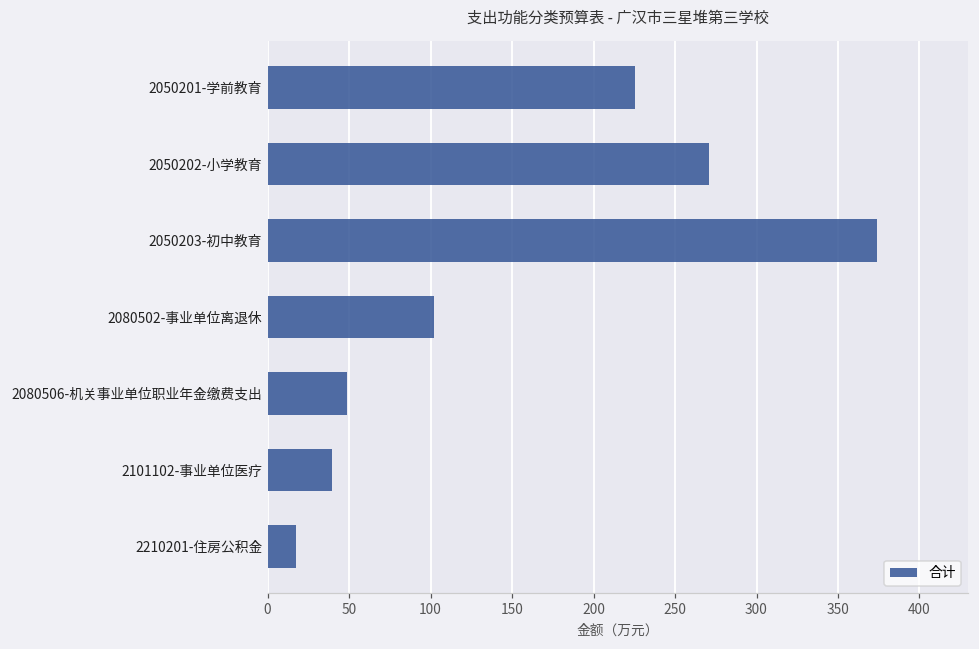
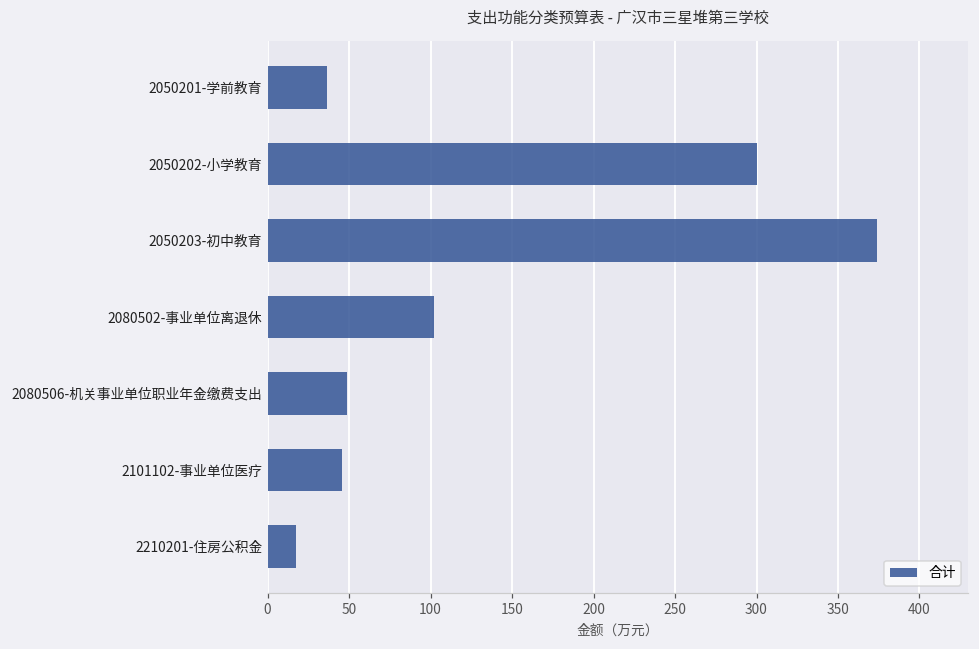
  {
-   "2050201-学前教育": 225,
-   "2050202-小学教育": 271,
+   "2050201-学前教育": 37,
+   "2050202-小学教育": 300,
    "2050203-初中教育": 374,
    "2080502-事业单位离退休": 102,
    "2080506-机关事业单位职业年金缴费支出": 49,
-   "2101102-事业单位医疗": 40,
+   "2101102-事业单位医疗": 46,
    "2210201-住房公积金": 18
  }
